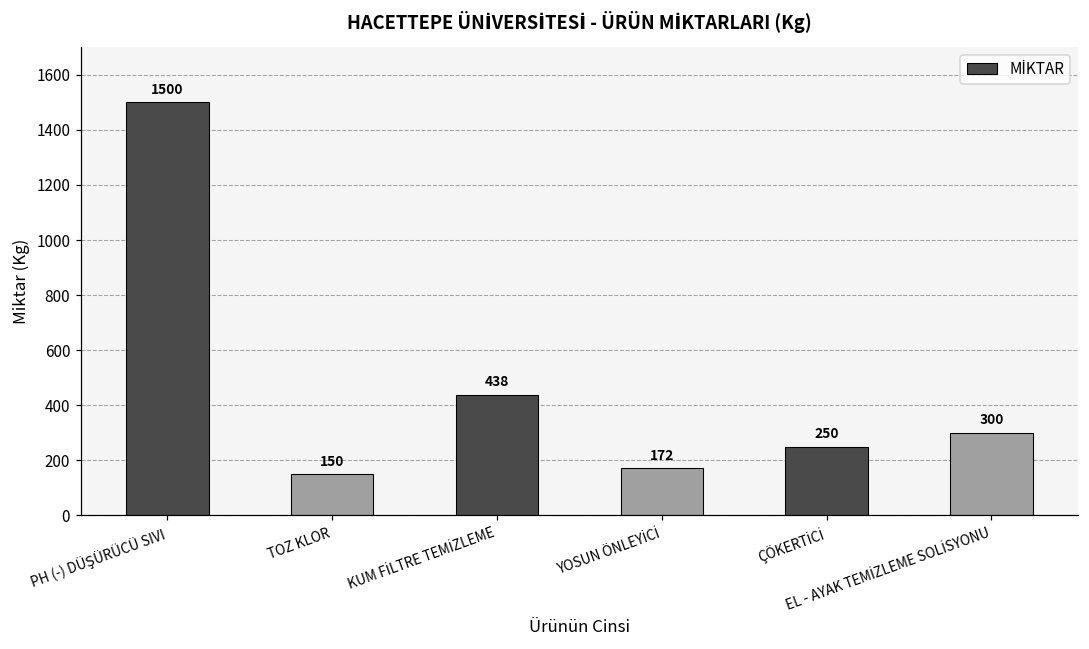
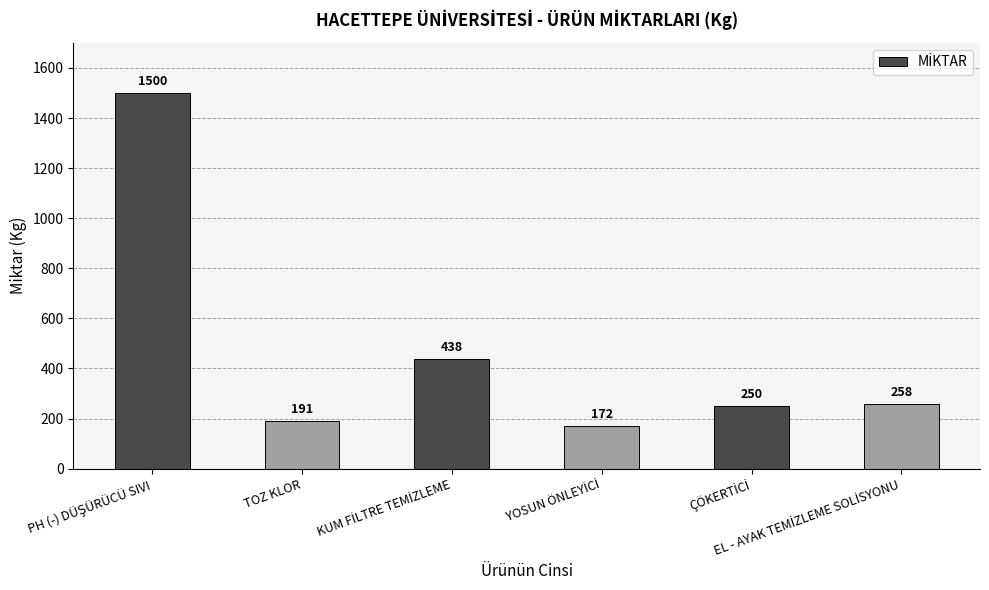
  {
    "PH (-) DÜŞÜRÜCÜ SIVI": 1500,
-   "TOZ KLOR": 150,
+   "TOZ KLOR": 191,
    "KUM FİLTRE TEMİZLEME": 438,
    "YOSUN ÖNLEYİCİ": 172,
    "ÇÖKERTİCİ": 250,
-   "EL - AYAK TEMİZLEME SOLİSYONU": 300
+   "EL - AYAK TEMİZLEME SOLİSYONU": 258
  }
